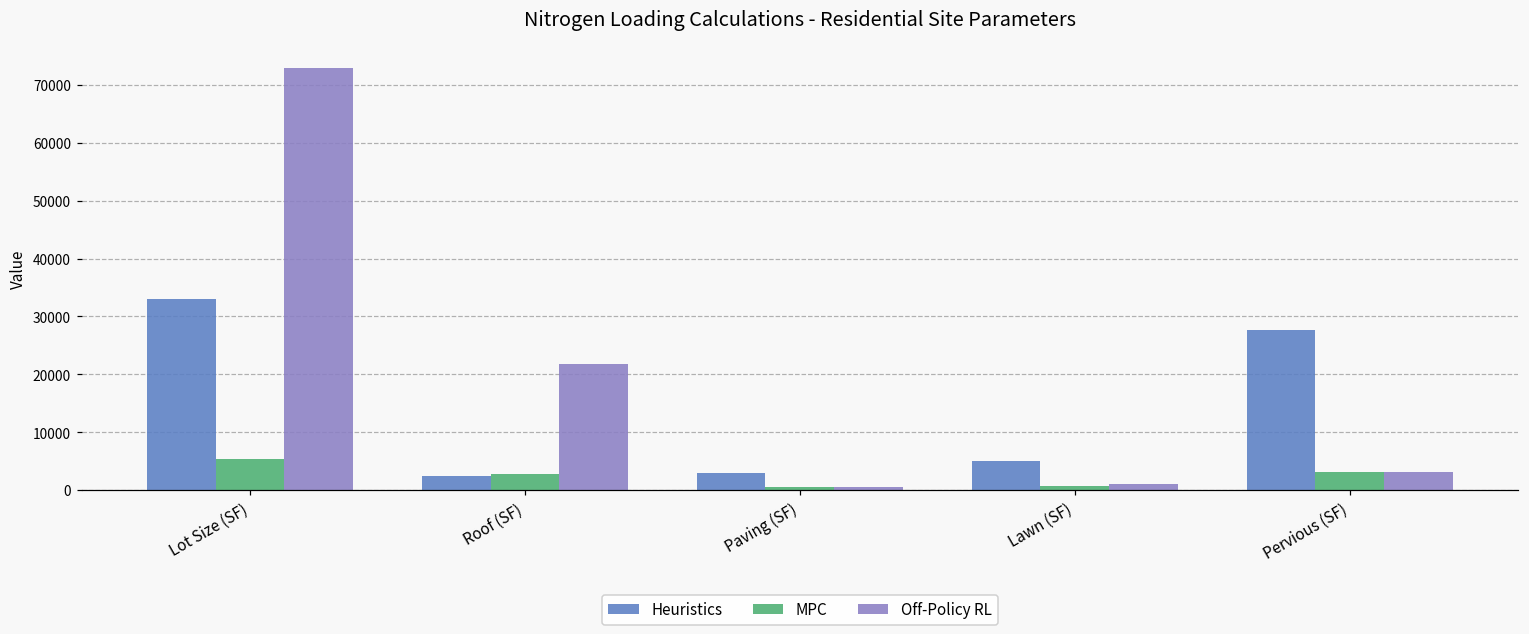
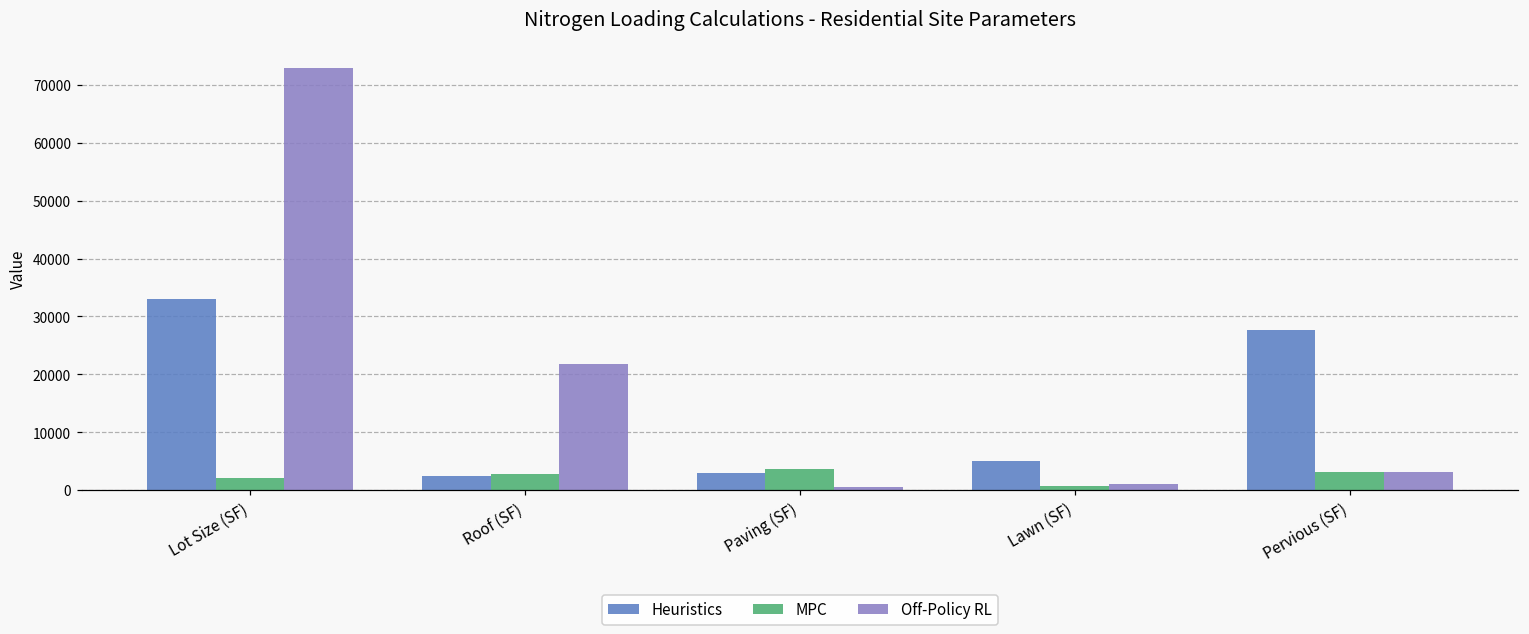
  {
    "MPC": {
-     "Lot Size (SF)": 5000,
+     "Lot Size (SF)": 2000,
      "Roof (SF)": 3000,
-     "Paving (SF)": 1000,
+     "Paving (SF)": 4000,
      "Lawn (SF)": 1000,
      "Pervious (SF)": 3000
    }
  }
